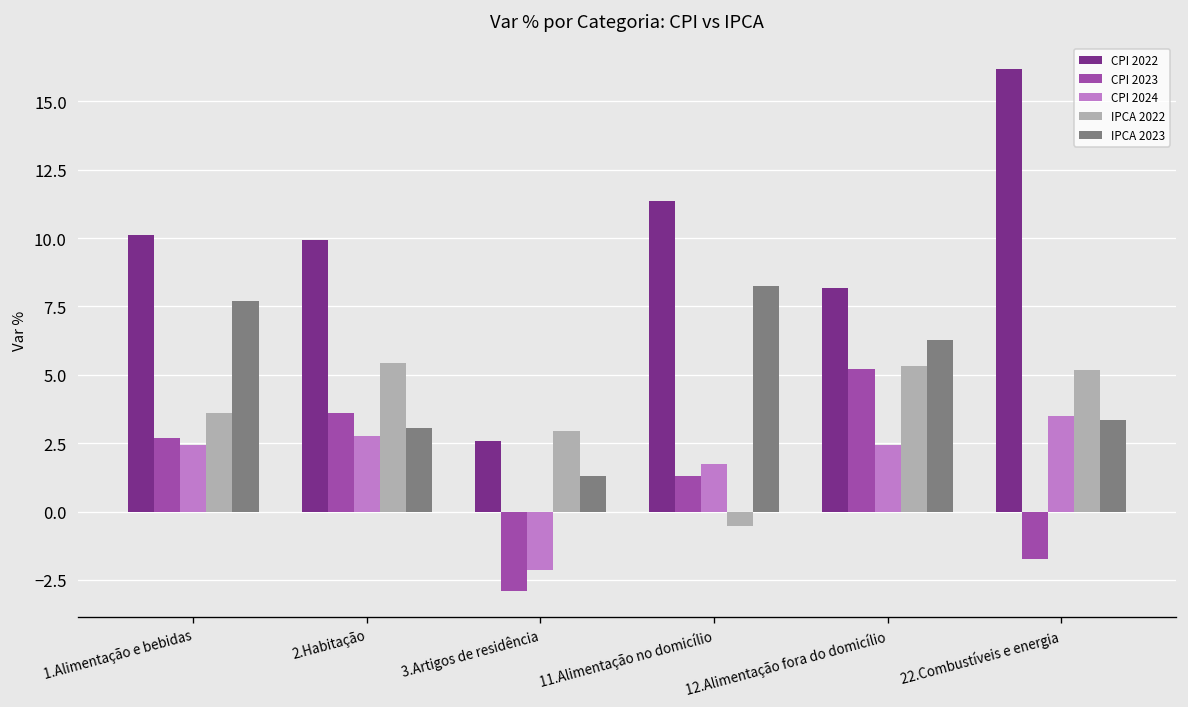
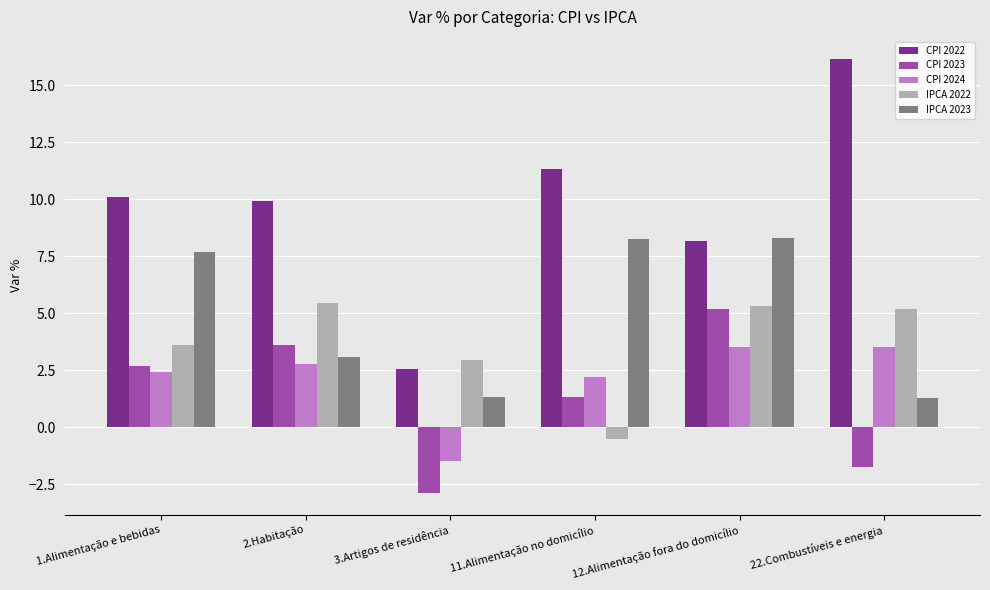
  {
    "CPI 2024": {
      "1.Alimentação e bebidas": 2.4,
      "2.Habitação": 2.8,
-     "3.Artigos de residência": -2.1,
-     "11.Alimentação no domicílio": 1.7,
-     "12.Alimentação fora do domicílio": 2.4,
+     "3.Artigos de residência": -1.5,
+     "11.Alimentação no domicílio": 2.2,
+     "12.Alimentação fora do domicílio": 3.5,
      "22.Combustíveis e energia": 3.5
    },
    "IPCA 2022": {
      "1.Alimentação e bebidas": 3.6,
      "2.Habitação": 5.4,
      "3.Artigos de residência": 2.9,
      "11.Alimentação no domicílio": -0.5,
      "12.Alimentação fora do domicílio": 5.3,
      "22.Combustíveis e energia": 5.2
    },
    "IPCA 2023": {
      "1.Alimentação e bebidas": 7.7,
      "2.Habitação": 3.1,
      "3.Artigos de residência": 1.3,
      "11.Alimentação no domicílio": 8.2,
-     "12.Alimentação fora do domicílio": 6.3,
-     "22.Combustíveis e energia": 3.3
+     "12.Alimentação fora do domicílio": 8.3,
+     "22.Combustíveis e energia": 1.3
    }
  }
